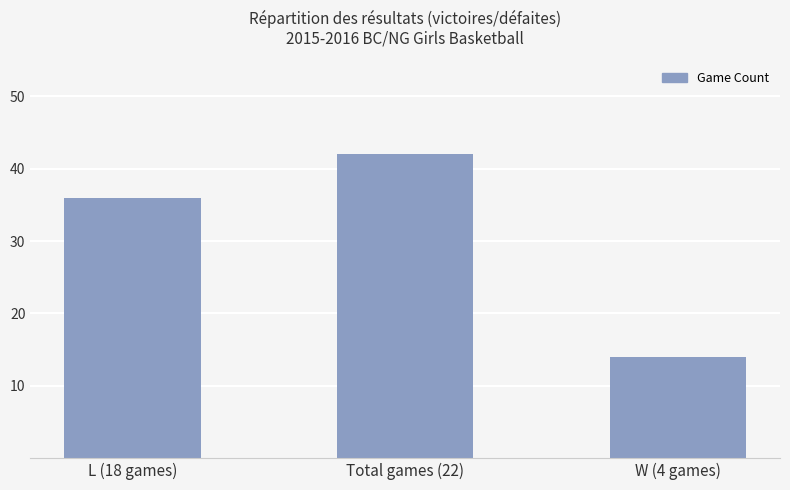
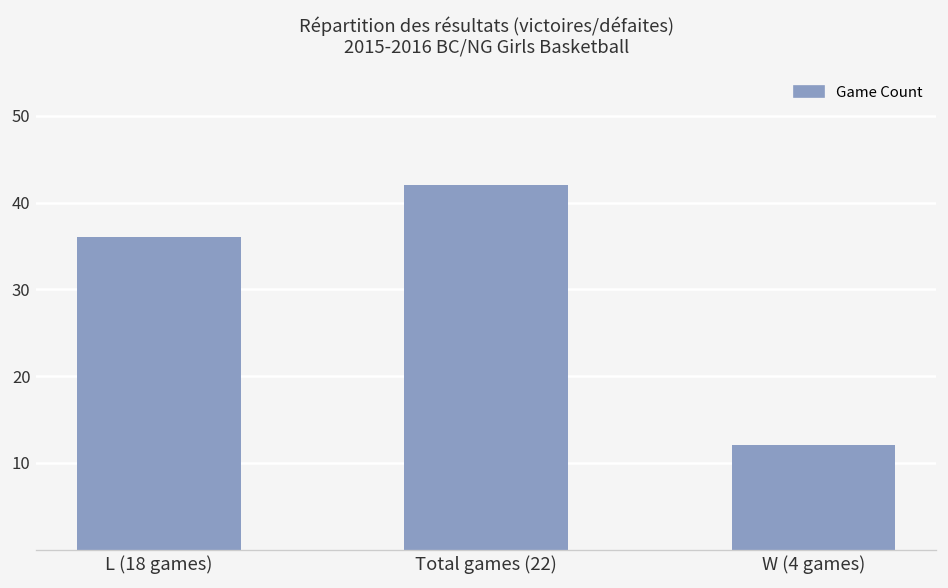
  {
    "L (18 games)": 36,
    "Total games (22)": 42,
-   "W (4 games)": 14
+   "W (4 games)": 12
  }
